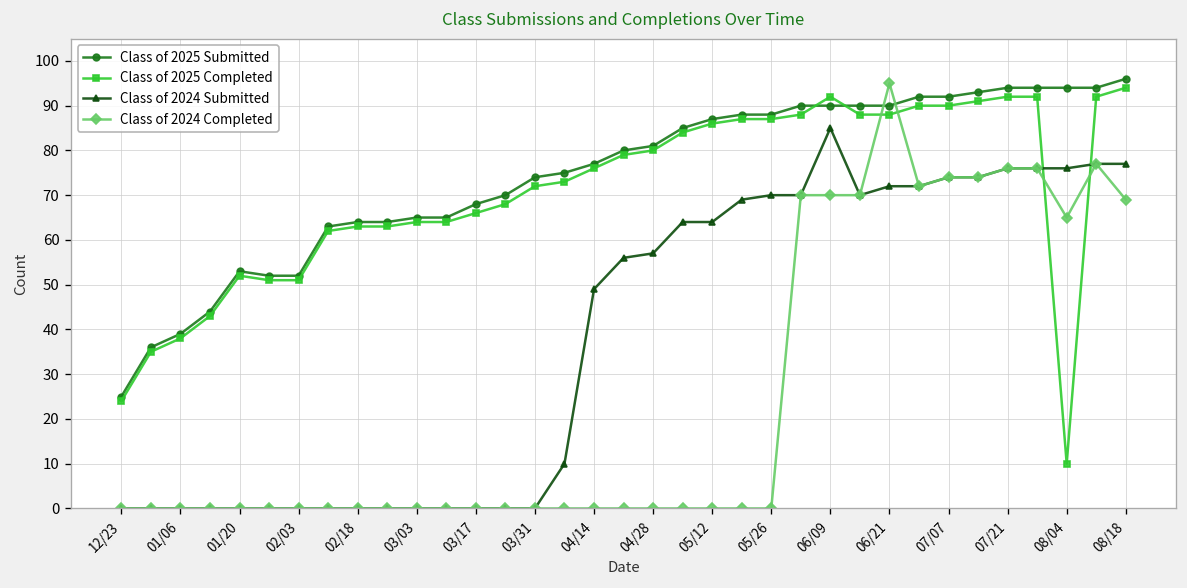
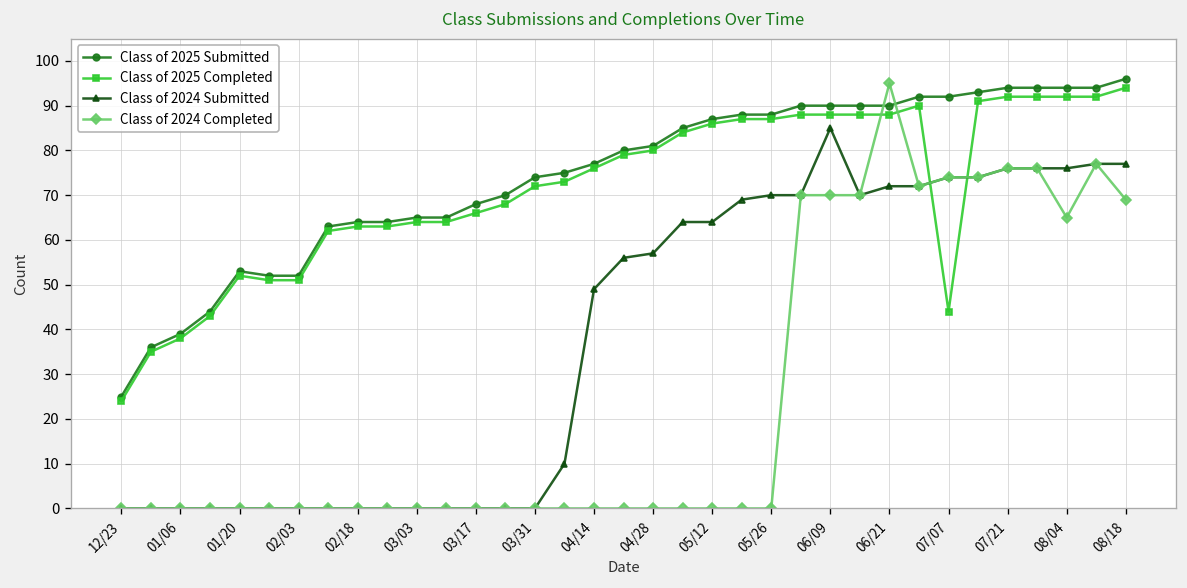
  {
    "Class of 2025 Completed": {
      "12/23": 24,
      "01/06": 38,
      "01/20": 52,
      "02/03": 51,
      "02/18": 63,
      "03/03": 64,
      "03/17": 66,
      "03/31": 72,
      "04/14": 76,
      "04/28": 80,
      "05/12": 86,
      "05/26": 87,
-     "06/09": 92,
+     "06/09": 88,
      "06/21": 88,
-     "07/07": 90,
+     "07/07": 44,
      "07/21": 92,
-     "08/04": 10,
+     "08/04": 92,
      "08/18": 94
    },
    "Class of 2024 Completed": {
      "04/14": 0,
      "04/28": 0,
      "05/12": 0,
      "05/26": 0,
      "06/09": 70,
      "06/21": 95,
      "08/04": 65,
      "08/18": 69
    }
  }
